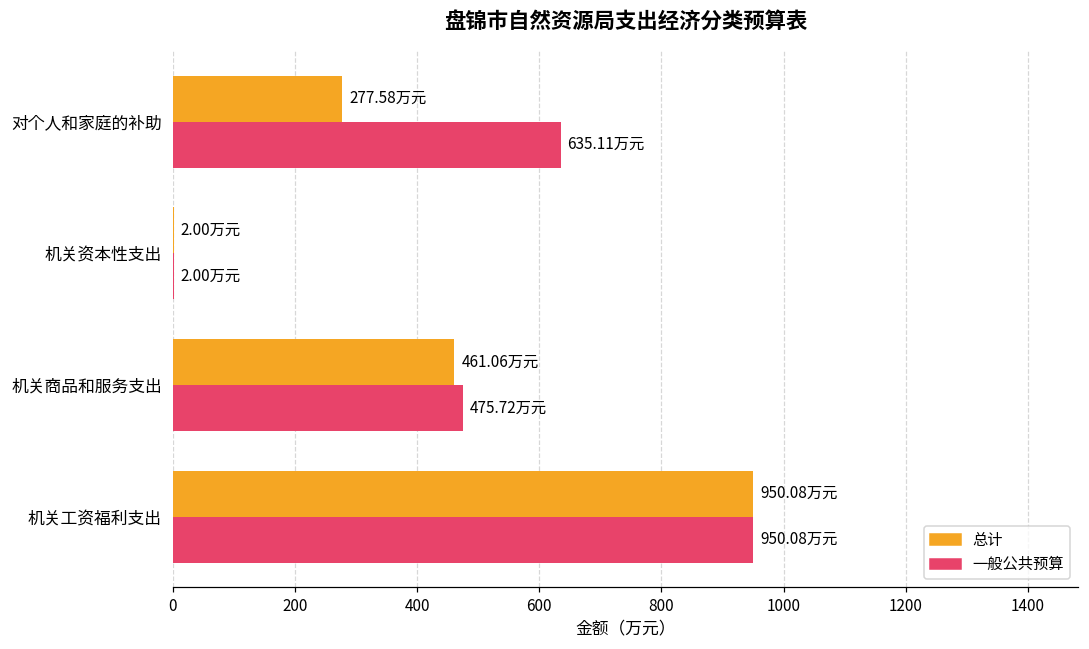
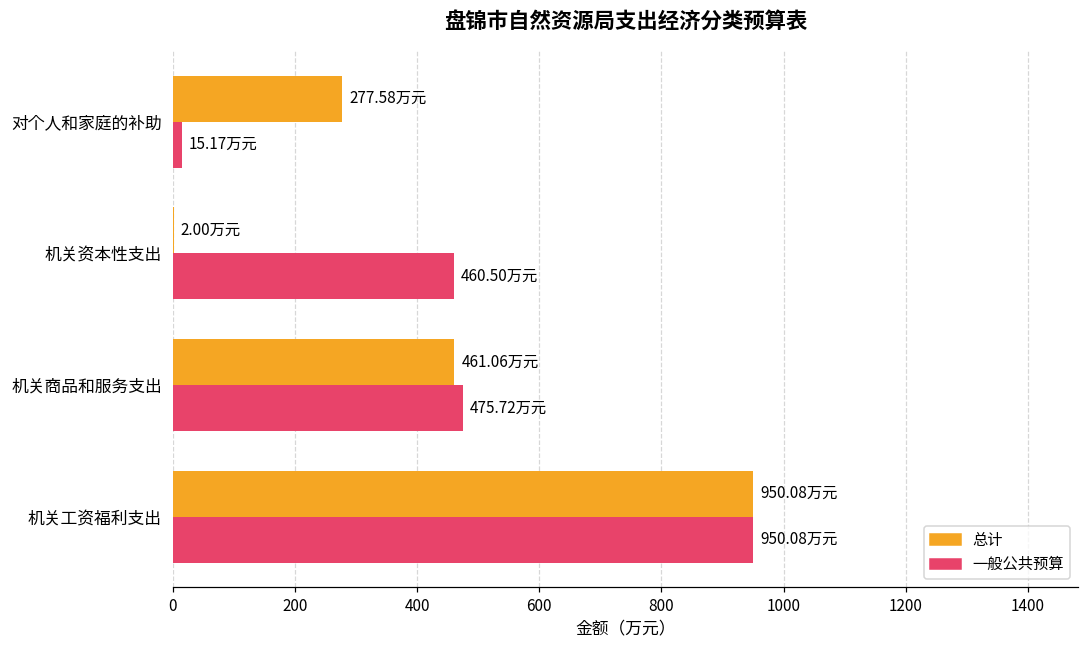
  {
    "总计": {
      "对个人和家庭的补助": 277.58,
      "机关资本性支出": 2.00,
      "机关商品和服务支出": 461.06,
      "机关工资福利支出": 950.08
    },
    "一般公共预算": {
-     "对个人和家庭的补助": 635.11,
-     "机关资本性支出": 2.00,
+     "对个人和家庭的补助": 15.17,
+     "机关资本性支出": 460.50,
      "机关商品和服务支出": 475.72,
      "机关工资福利支出": 950.08
    }
  }
